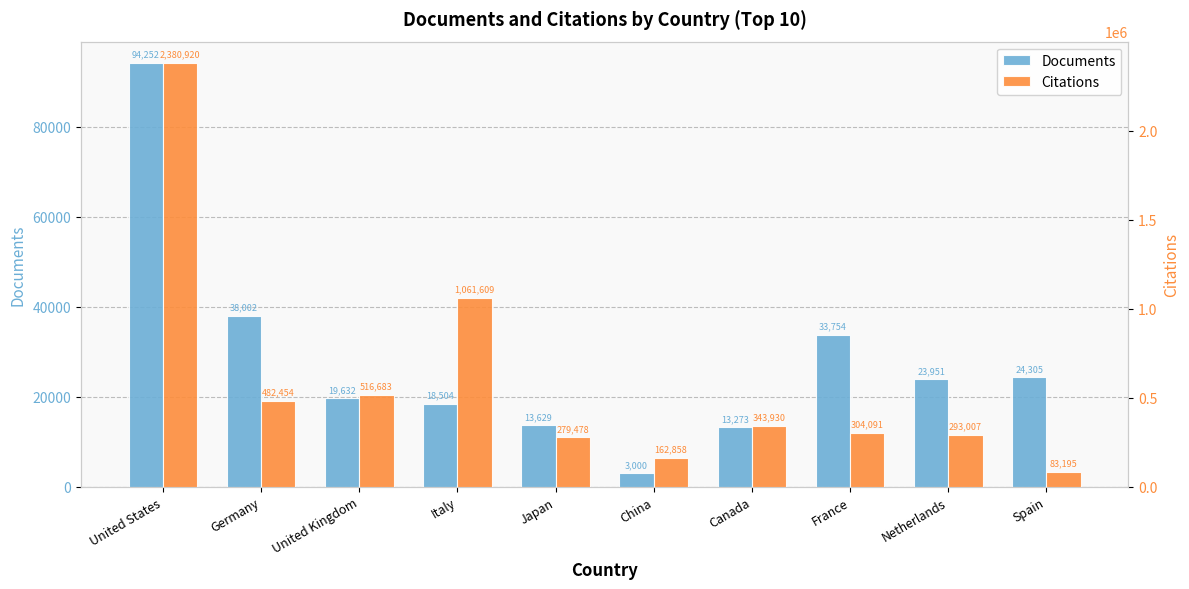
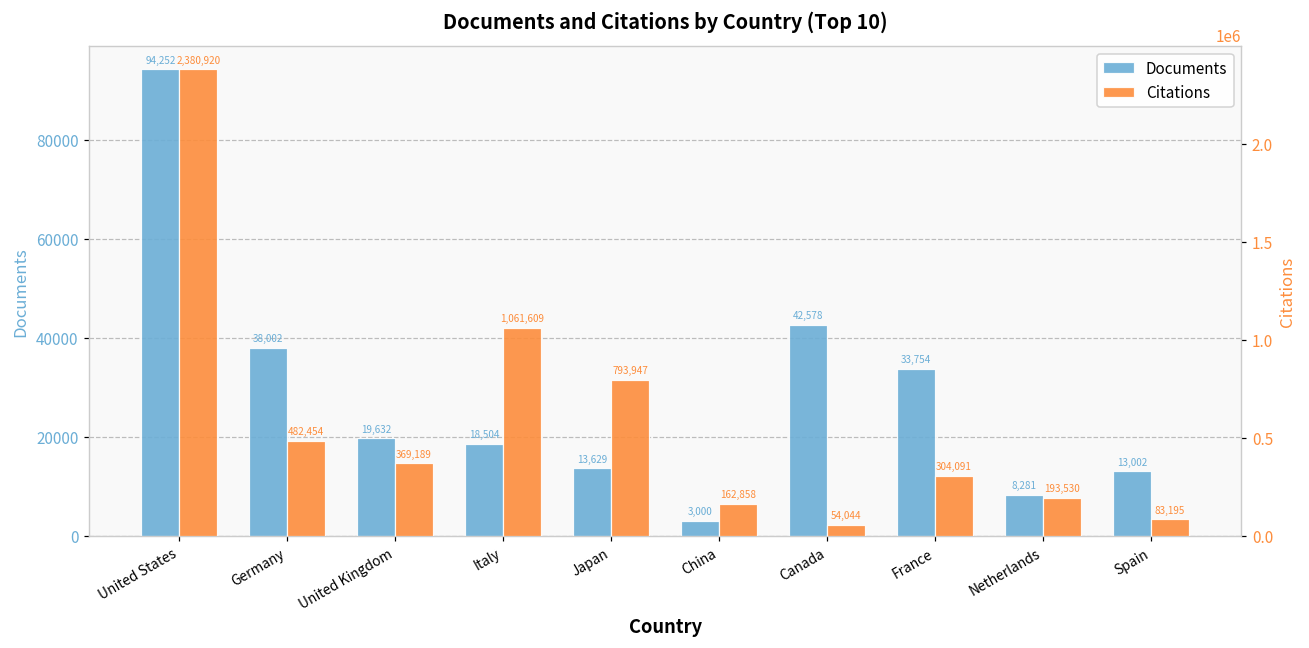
  {
    "Documents": {
      "United States": "94,252",
      "Germany": "38,002",
      "United Kingdom": "19,632",
      "Italy": "18,504",
      "Japan": "13,629",
      "China": "3,000",
-     "Canada": "13,273",
+     "Canada": "42,578",
      "France": "33,754",
-     "Netherlands": "23,951",
-     "Spain": "24,305"
+     "Netherlands": "8,281",
+     "Spain": "13,002"
    },
    "Citations": {
      "United States": "2,380,920",
      "Germany": "482,454",
-     "United Kingdom": "516,683",
+     "United Kingdom": "369,189",
      "Italy": "1,061,609",
-     "Japan": "279,478",
+     "Japan": "793,947",
      "China": "162,858",
-     "Canada": "343,930",
+     "Canada": "54,044",
      "France": "304,091",
-     "Netherlands": "293,007",
+     "Netherlands": "193,530",
      "Spain": "83,195"
    }
  }
